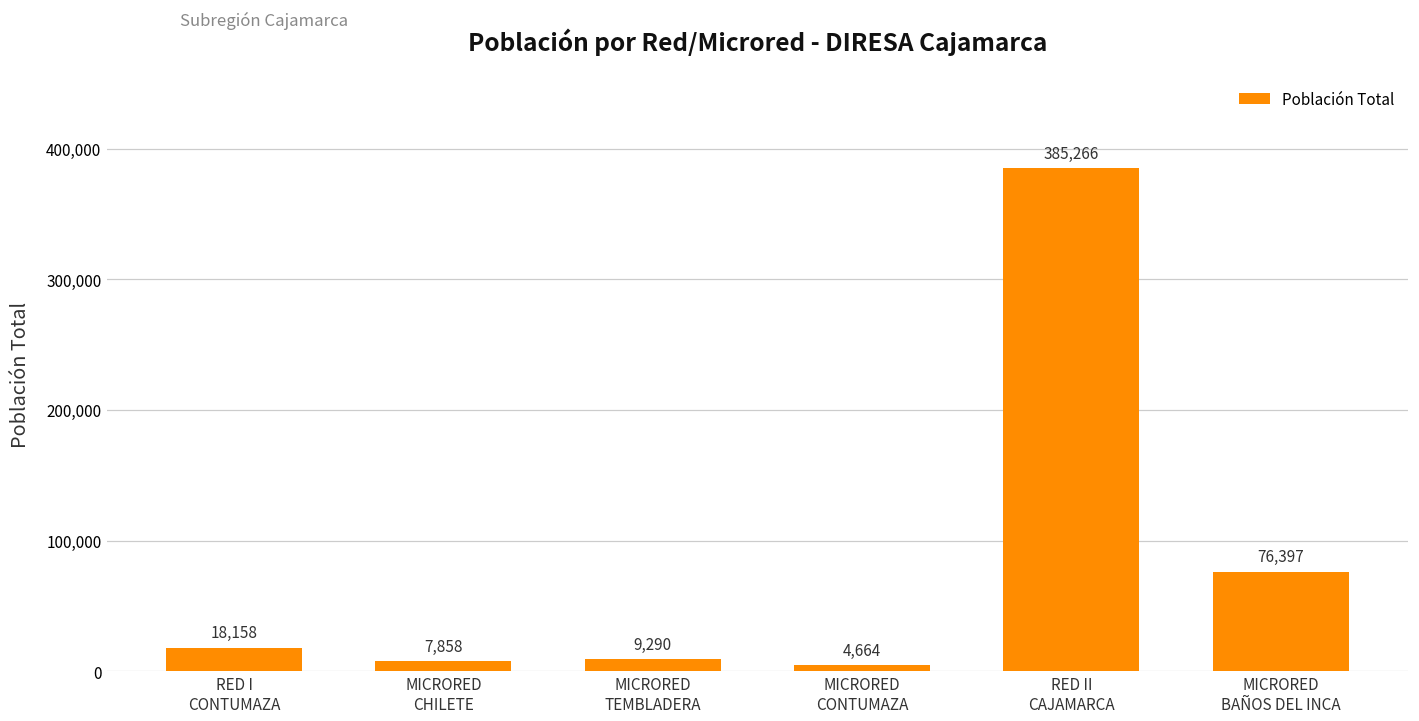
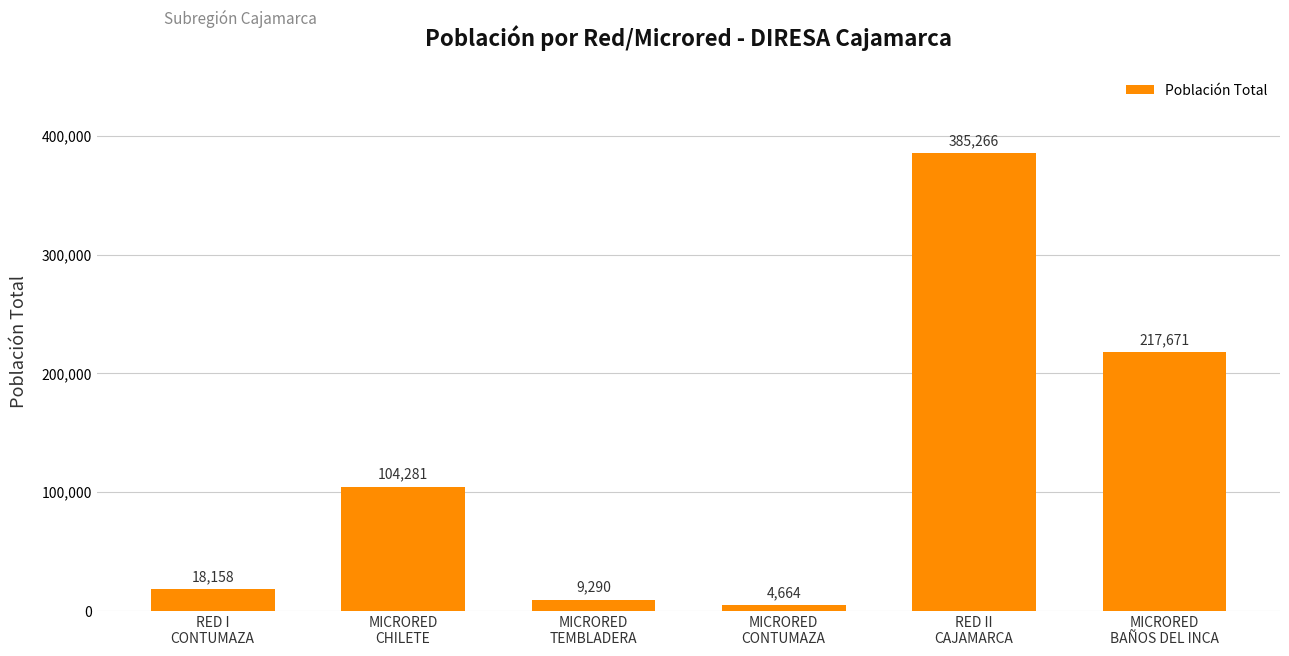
  {
    "RED I CONTUMAZA": "18,158",
-   "MICRORED CHILETE": "7,858",
+   "MICRORED CHILETE": "104,281",
    "MICRORED TEMBLADERA": "9,290",
    "MICRORED CONTUMAZA": "4,664",
    "RED II CAJAMARCA": "385,266",
-   "MICRORED BAÑOS DEL INCA": "76,397"
+   "MICRORED BAÑOS DEL INCA": "217,671"
  }
